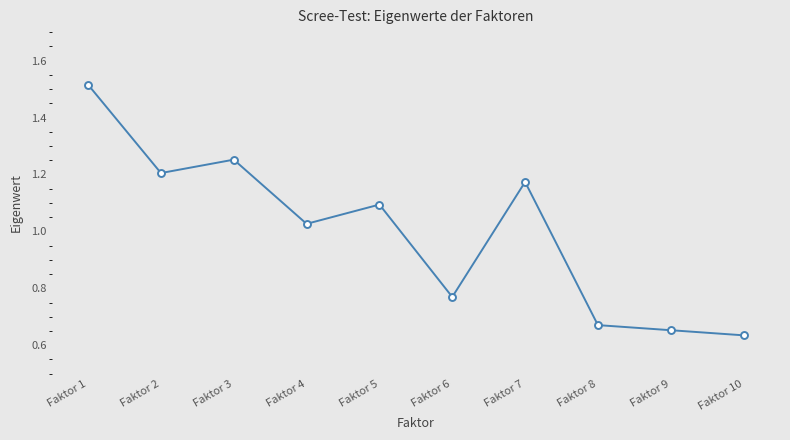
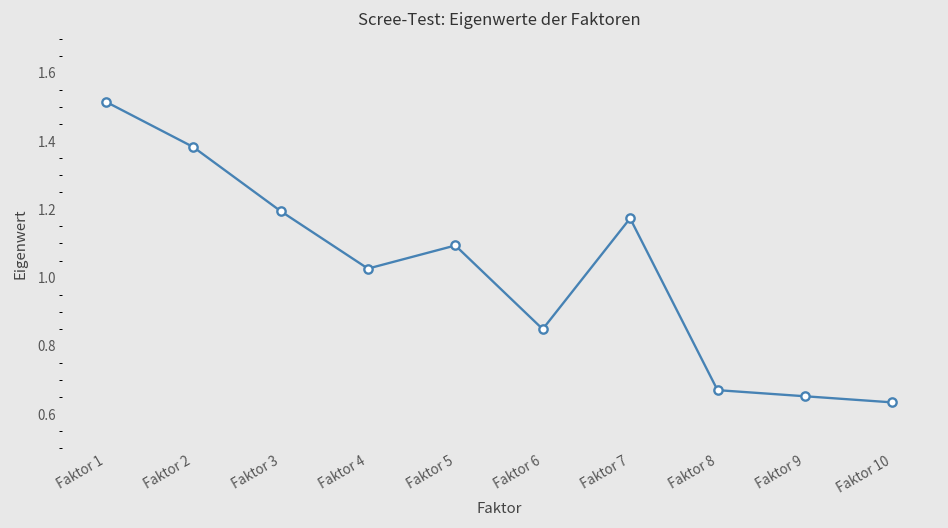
  {
    "Faktor 1": 1.52,
-   "Faktor 2": 1.20,
-   "Faktor 3": 1.25,
+   "Faktor 2": 1.38,
+   "Faktor 3": 1.19,
    "Faktor 4": 1.03,
    "Faktor 5": 1.09,
-   "Faktor 6": 0.77,
+   "Faktor 6": 0.85,
    "Faktor 7": 1.17,
    "Faktor 8": 0.67,
    "Faktor 9": 0.65,
    "Faktor 10": 0.63
  }
